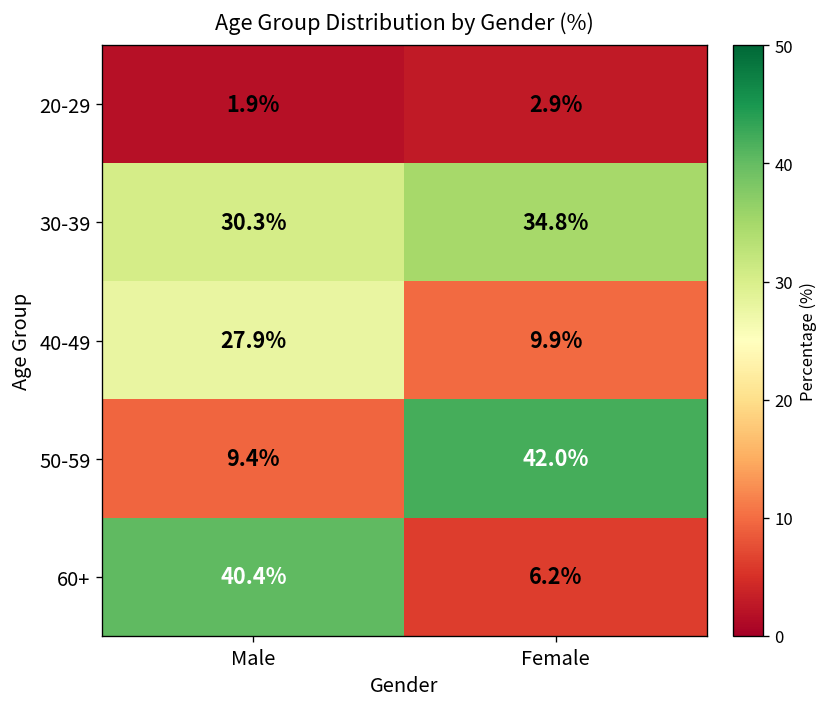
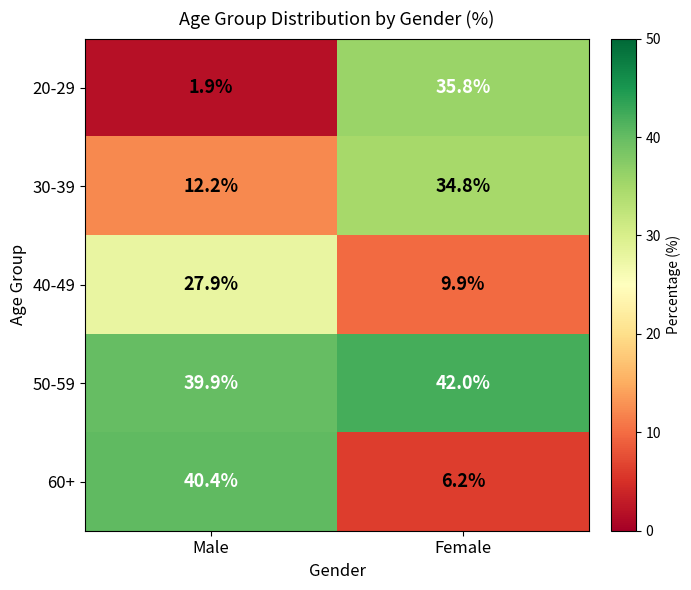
  {
    "20-29": {
      "Male": "1.9%",
-     "Female": "2.9%"
+     "Female": "35.8%"
    },
    "30-39": {
-     "Male": "30.3%",
+     "Male": "12.2%",
      "Female": "34.8%"
    },
    "40-49": {
      "Male": "27.9%",
      "Female": "9.9%"
    },
    "50-59": {
-     "Male": "9.4%",
+     "Male": "39.9%",
      "Female": "42.0%"
    },
    "60+": {
      "Male": "40.4%",
      "Female": "6.2%"
    }
  }
